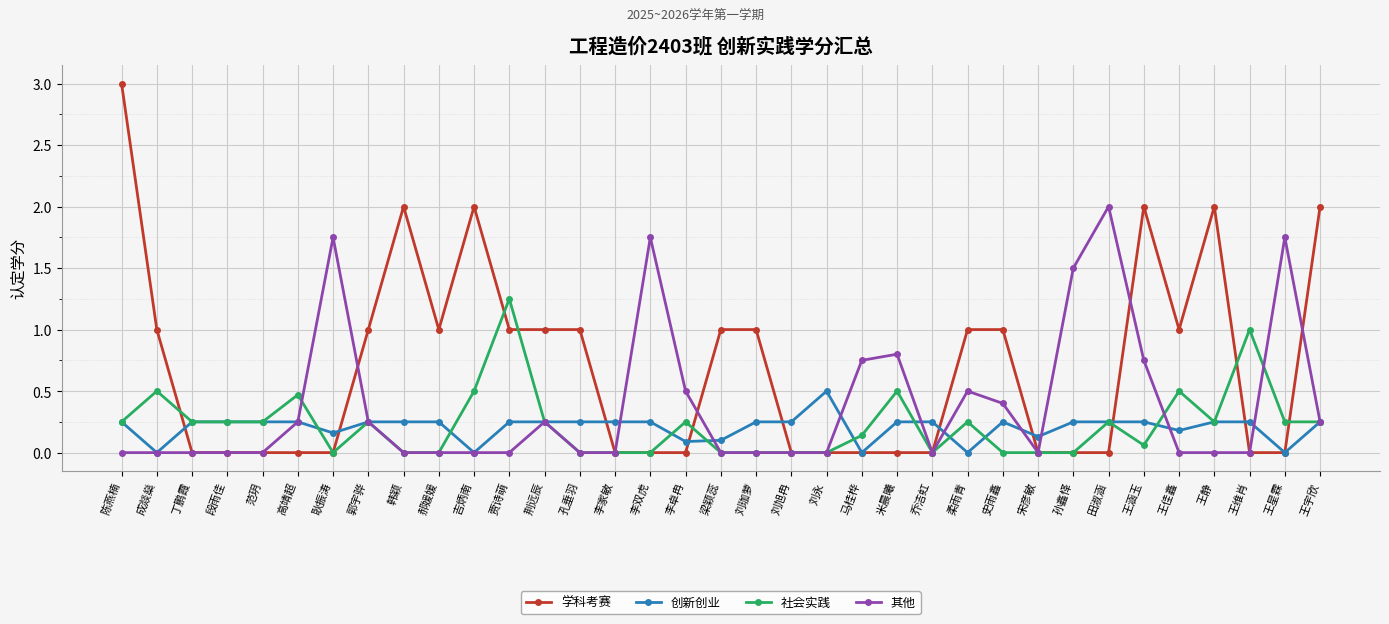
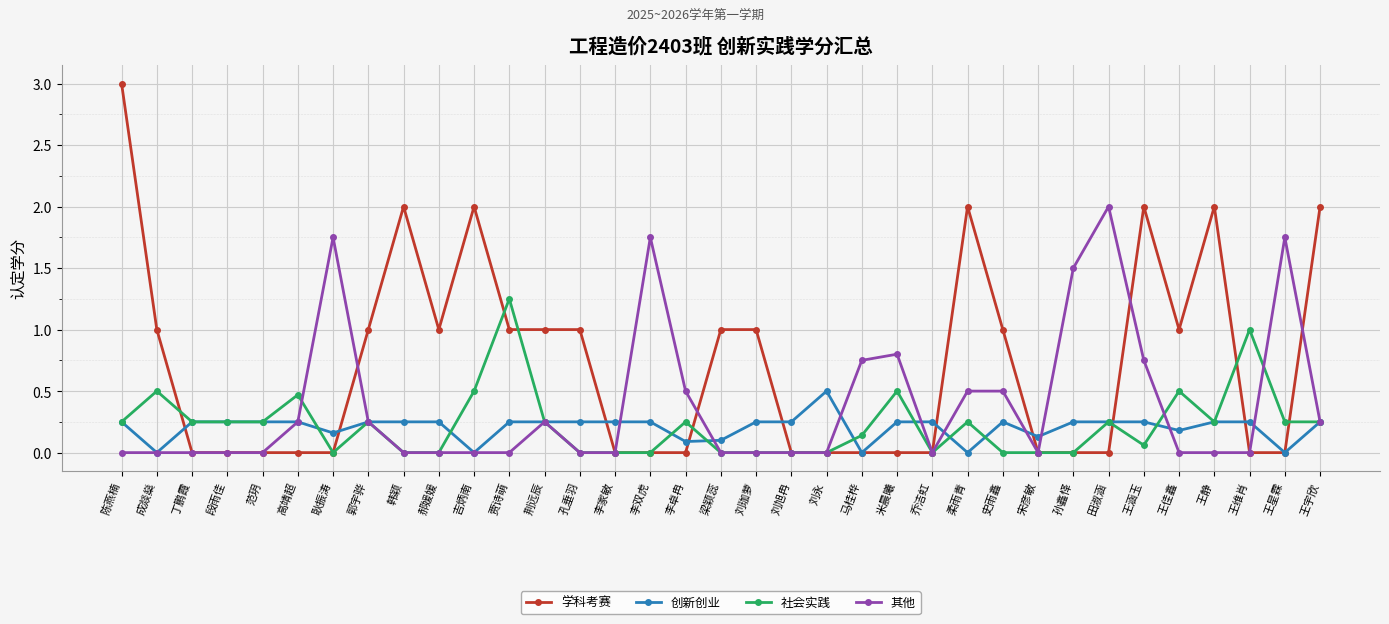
  {
    "学科考赛": {
      "陈燕楠": 3,
      "成燚燊": 1,
      "高靖超": 0,
      "郭宇骅": 1,
      "韩颖": 2,
      "郝媛媛": 1,
      "吉炳南": 2,
      "贾诗萌": 1,
      "荆远辰": 1,
      "孔垂羽": 1,
      "李卓冉": 0,
      "梁颖蕊": 1,
      "刘珈萝": 1,
      "米晨曦": 0,
-     "柔雨青": 1,
+     "柔雨青": 2,
      "史雨鑫": 1,
      "田淑涵": 0,
      "王涵玉": 2,
      "王佳鑫": 1,
      "王静": 2,
      "王宇欣": 2
    },
    "创新创业": {
      "耿振涛": 0.16,
      "韩颖": 0.25,
      "郝媛媛": 0.25,
      "贾诗萌": 0.25,
      "孔垂羽": 0.25,
      "李家敏": 0.25,
      "李双虎": 0.25,
      "李卓冉": 0.1,
      "梁颖蕊": 0.1,
      "刘珈萝": 0.25,
      "刘旭冉": 0.25,
      "刘永": 0.5,
      "米晨曦": 0.25,
      "乔洁虹": 0.25,
      "柔雨青": 0.0,
      "史雨鑫": 0.25,
      "宋彦敏": 0.13,
      "孙鑫怿": 0.25,
      "王涵玉": 0.25,
      "王佳鑫": 0.2,
      "王维肖": 0.25
    },
    "社会实践": {
      "成燚燊": 0.5,
      "高靖超": 0.47,
      "吉炳南": 0.5,
      "贾诗萌": 1.25,
      "李卓冉": 0.25,
      "马桂桦": 0.14,
      "米晨曦": 0.5,
      "柔雨青": 0.25,
      "史雨鑫": 0.0,
      "王涵玉": 0.06,
      "王佳鑫": 0.5,
      "王维肖": 1.0,
      "王星霖": 0.25
    },
    "其他": {
      "陈燕楠": 0.0,
      "耿振涛": 1.75,
      "贾诗萌": 0.0,
      "李双虎": 1.75,
      "李卓冉": 0.5,
      "马桂桦": 0.75,
      "米晨曦": 0.8,
      "柔雨青": 0.5,
-     "史雨鑫": 0.4,
+     "史雨鑫": 0.5,
      "孙鑫怿": 1.5,
      "田淑涵": 2.0,
      "王涵玉": 0.75,
      "王佳鑫": 0.0,
      "王静": 0.0,
      "王星霖": 1.75
    }
  }
